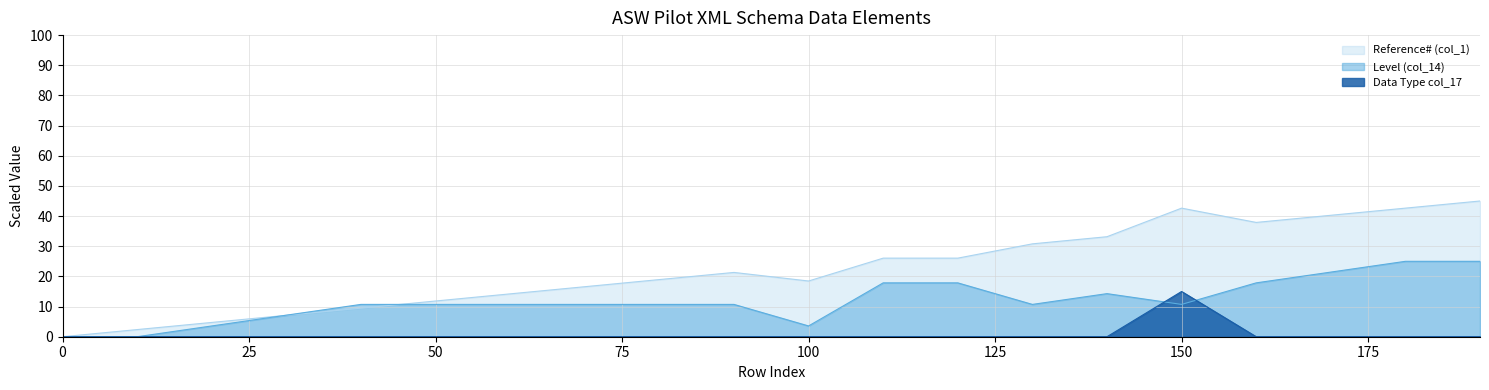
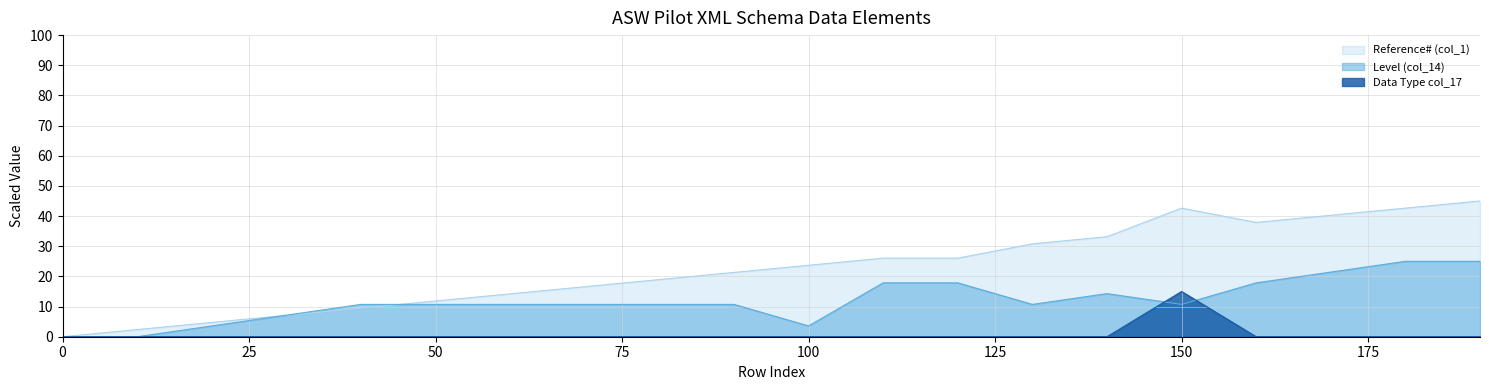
  {
    "Reference# (col_1)": {
      "50": 12,
-     "100": 18,
+     "100": 24,
      "150": 43
    },
    "Level (col_14)": {
      "50": 11,
      "100": 4,
      "150": 11
    },
    "Data Type col_17": {
      "50": 0,
      "100": 0,
      "150": 15
    }
  }
